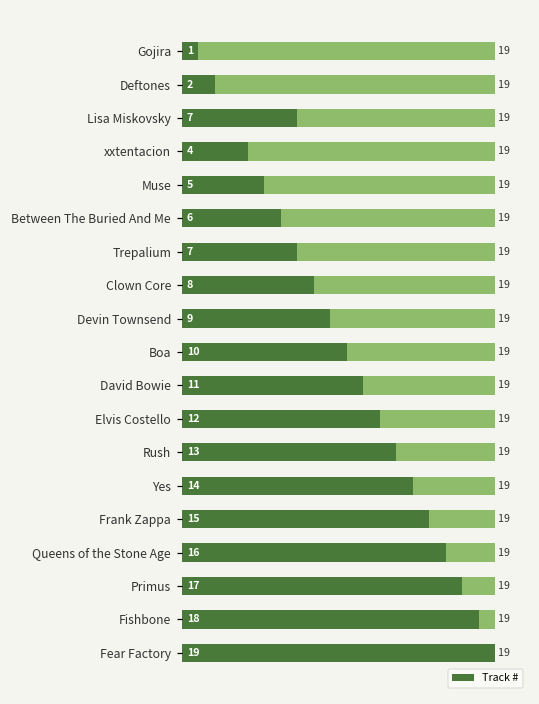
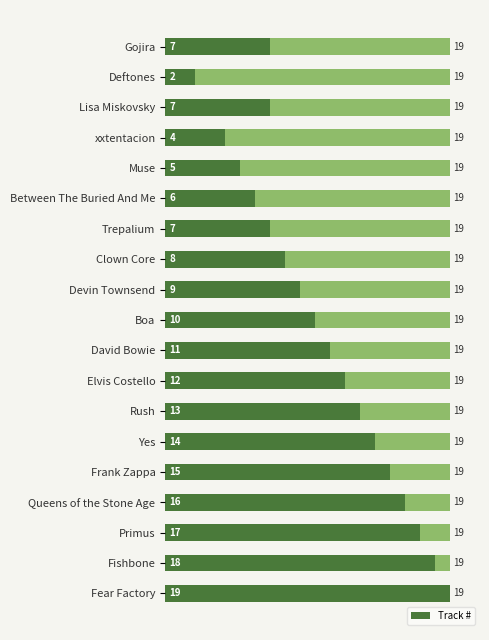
  {
    "Track #": {
-     "Gojira": 1,
+     "Gojira": 7,
      "Fear Factory": 19
    }
  }
